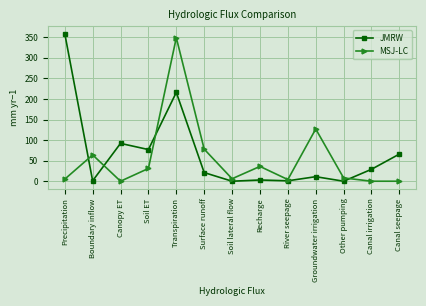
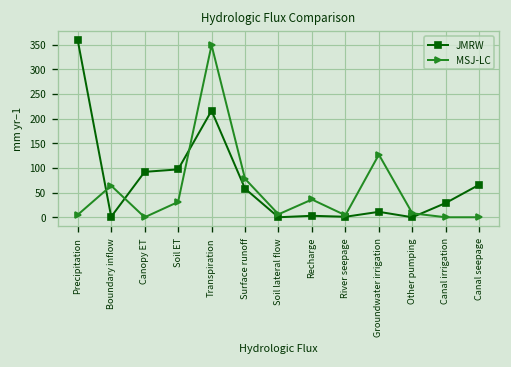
  {
    "JMRW": {
      "Precipitation": 360,
      "Boundary inflow": 0,
      "Canopy ET": 90,
-     "Soil ET": 80,
+     "Soil ET": 100,
      "Transpiration": 220,
-     "Surface runoff": 20,
+     "Surface runoff": 60,
      "Recharge": 0,
      "Groundwater irrigation": 10,
      "Other pumping": 0,
      "Canal irrigation": 30,
      "Canal seepage": 70
    },
    "MSJ-LC": {
      "Precipitation": 10,
      "Boundary inflow": 60,
      "Canopy ET": 0,
      "Soil ET": 30,
      "Transpiration": 350,
      "Surface runoff": 80,
      "Recharge": 40,
      "Groundwater irrigation": 130,
      "Other pumping": 10,
      "Canal irrigation": 0,
      "Canal seepage": 0
    }
  }
